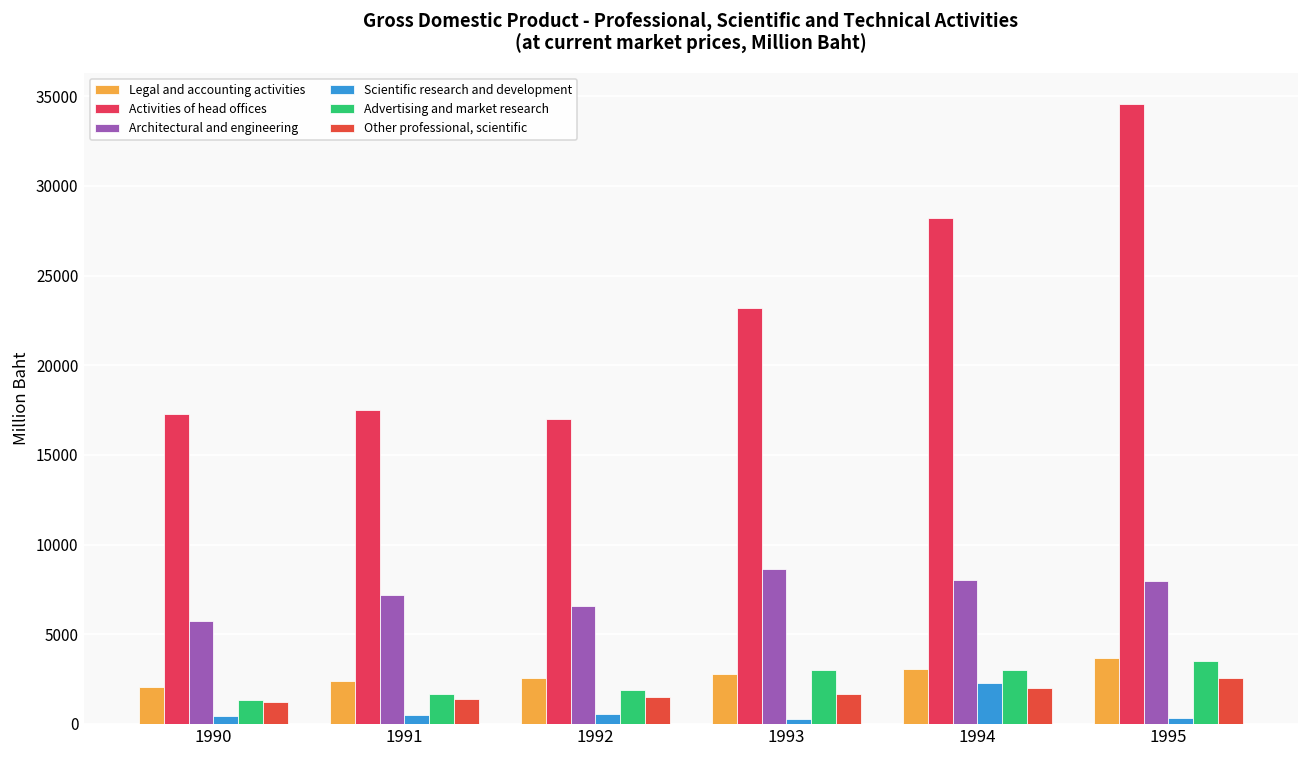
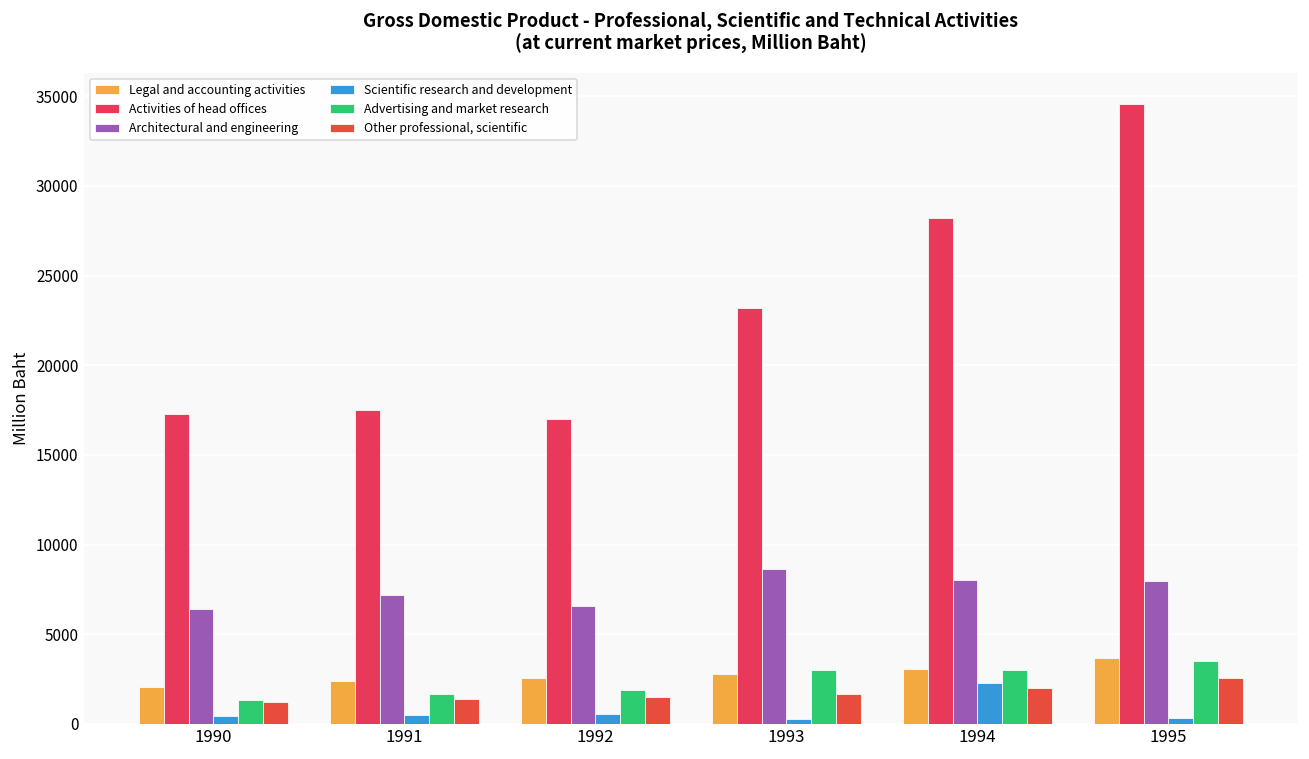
  {
    "Legal and accounting activities": {
      "1990": 2100,
      "1991": 2400,
      "1992": 2500,
      "1993": 2800,
      "1994": 3100,
      "1995": 3700
    },
    "Architectural and engineering": {
-     "1990": 5700,
+     "1990": 6400,
      "1991": 7200,
      "1992": 6600,
      "1993": 8600,
      "1994": 8000,
      "1995": 8000
    },
    "Scientific research and development": {
      "1990": 500,
      "1991": 500,
      "1992": 600,
      "1993": 300,
      "1994": 2300,
      "1995": 300
    },
    "Advertising and market research": {
      "1990": 1400,
      "1991": 1700,
      "1992": 1900,
      "1993": 3000,
      "1994": 3000,
      "1995": 3500
    }
  }
